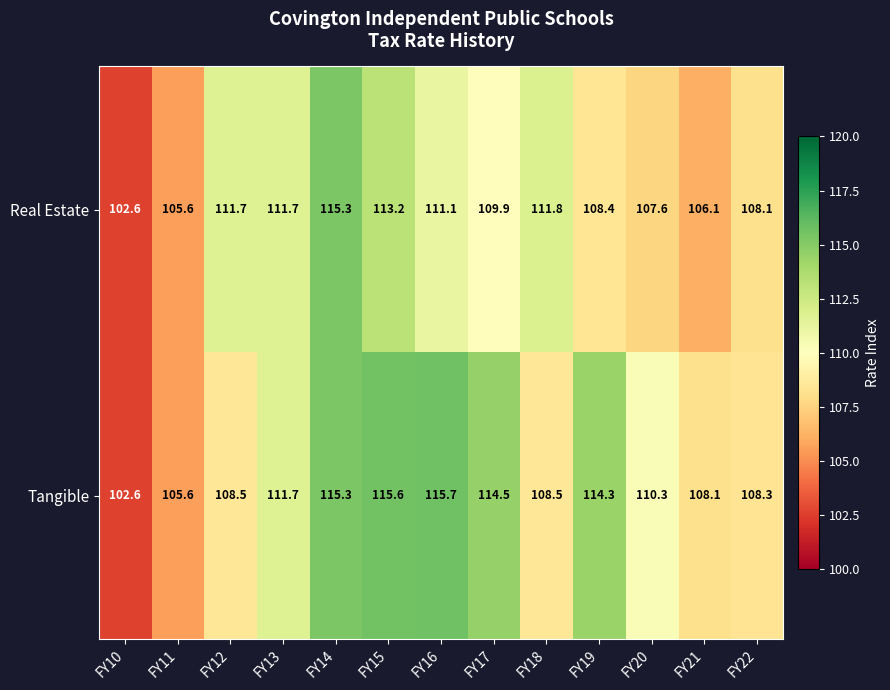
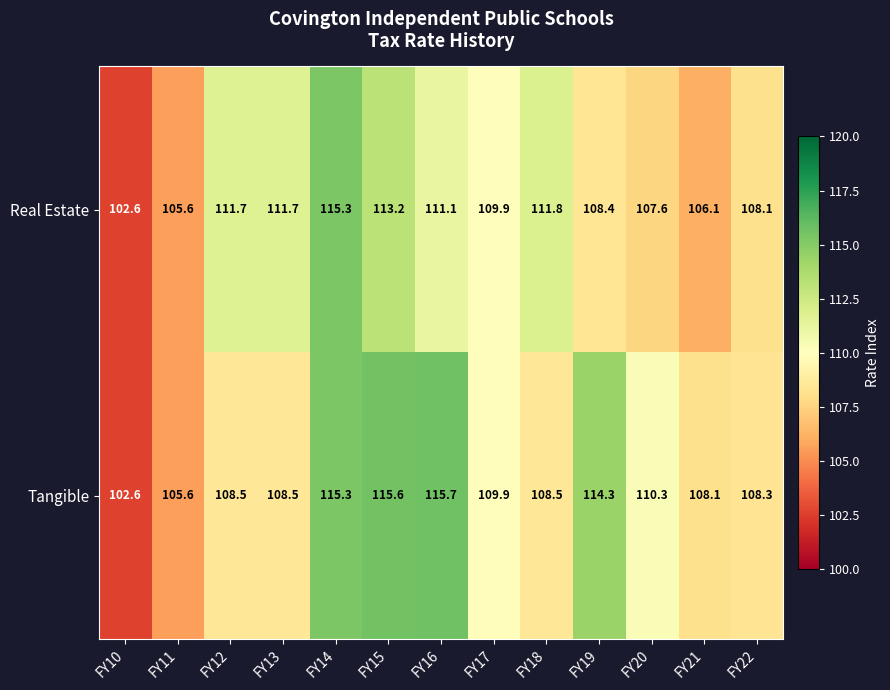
  {
    "Real Estate": {
      "FY10": 102.6,
      "FY11": 105.6,
      "FY12": 111.7,
      "FY13": 111.7,
      "FY14": 115.3,
      "FY15": 113.2,
      "FY16": 111.1,
      "FY17": 109.9,
      "FY18": 111.8,
      "FY19": 108.4,
      "FY20": 107.6,
      "FY21": 106.1,
      "FY22": 108.1
    },
    "Tangible": {
      "FY10": 102.6,
      "FY11": 105.6,
      "FY12": 108.5,
-     "FY13": 111.7,
+     "FY13": 108.5,
      "FY14": 115.3,
      "FY15": 115.6,
      "FY16": 115.7,
-     "FY17": 114.5,
+     "FY17": 109.9,
      "FY18": 108.5,
      "FY19": 114.3,
      "FY20": 110.3,
      "FY21": 108.1,
      "FY22": 108.3
    }
  }
